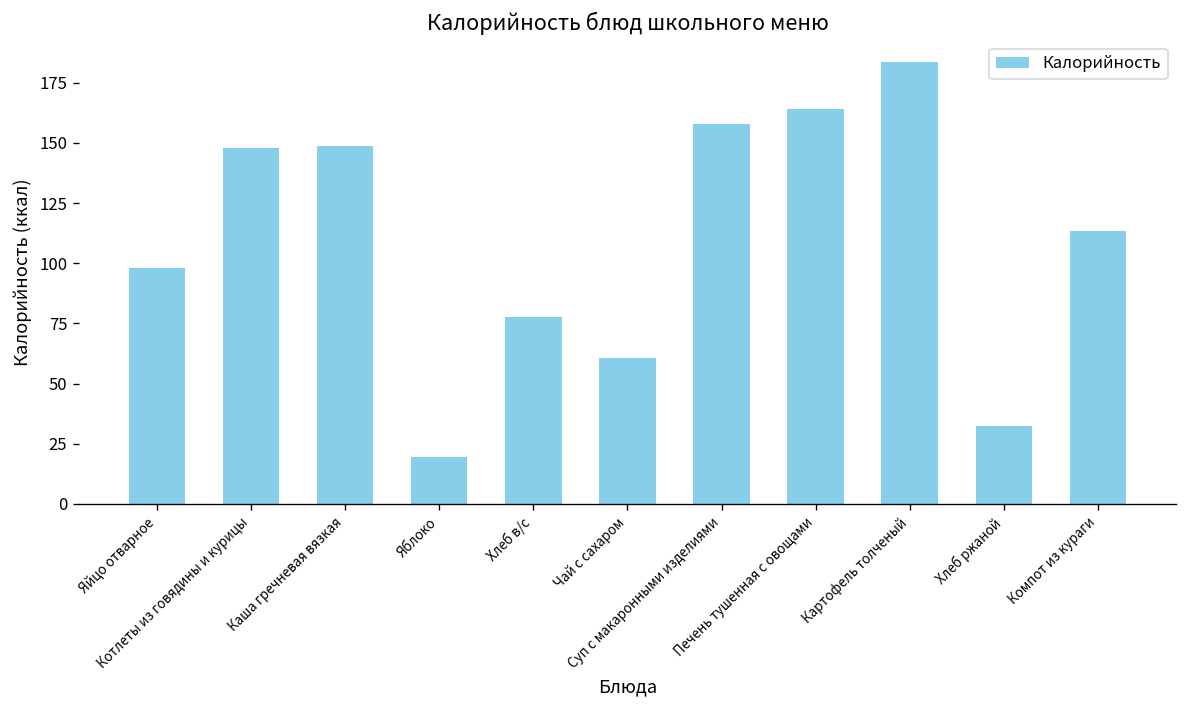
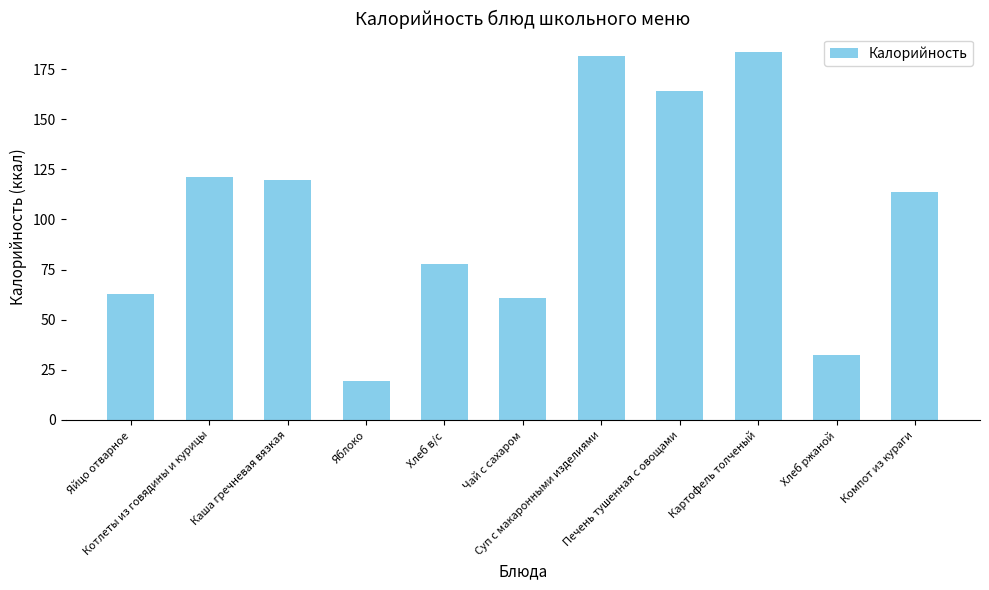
  {
-   "Яйцо отварное": 98,
-   "Котлеты из говядины и курицы": 148,
-   "Каша гречневая вязкая": 149,
+   "Яйцо отварное": 63,
+   "Котлеты из говядины и курицы": 121,
+   "Каша гречневая вязкая": 120,
    "Яблоко": 19,
    "Хлеб в/с": 78,
    "Чай с сахаром": 61,
-   "Суп с макаронными изделиями": 158,
+   "Суп с макаронными изделиями": 182,
    "Печень тушенная с овощами": 164,
    "Картофель толченый": 184,
    "Хлеб ржаной": 33,
    "Компот из кураги": 114
  }
